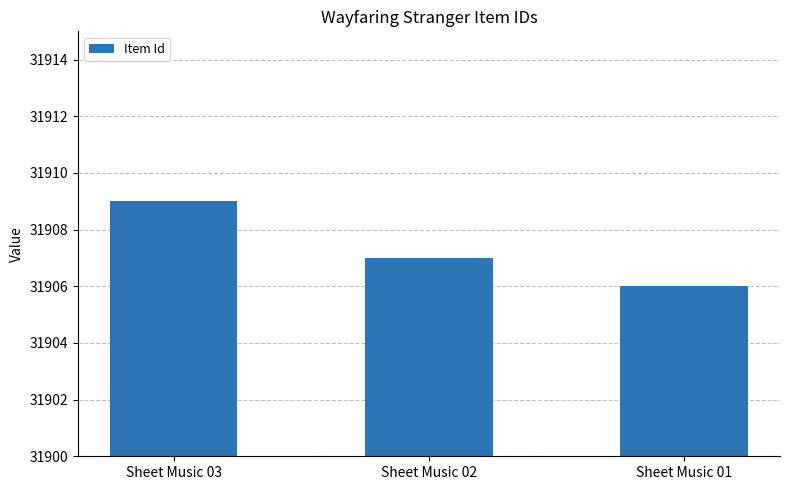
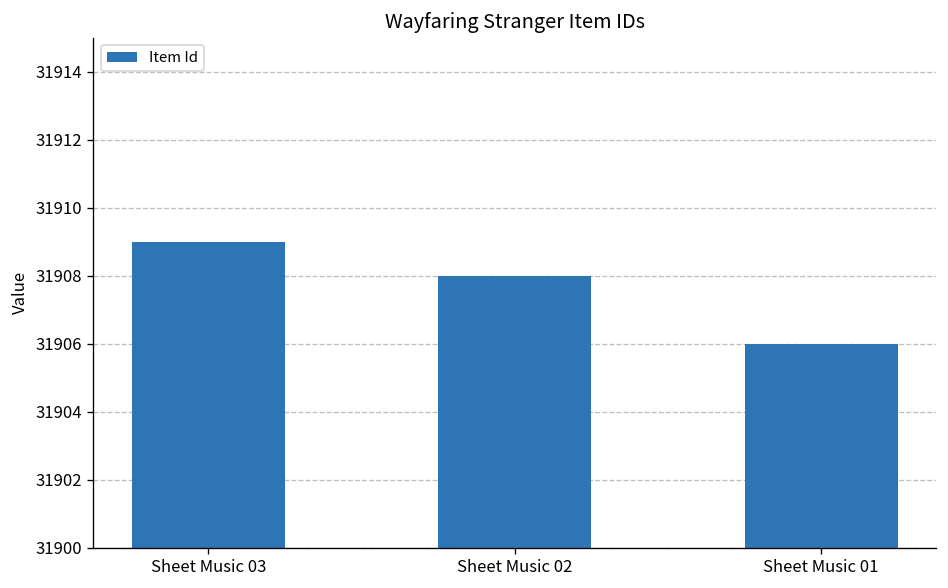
  {
    "Sheet Music 03": 31909,
-   "Sheet Music 02": 31907,
+   "Sheet Music 02": 31908,
    "Sheet Music 01": 31906
  }
